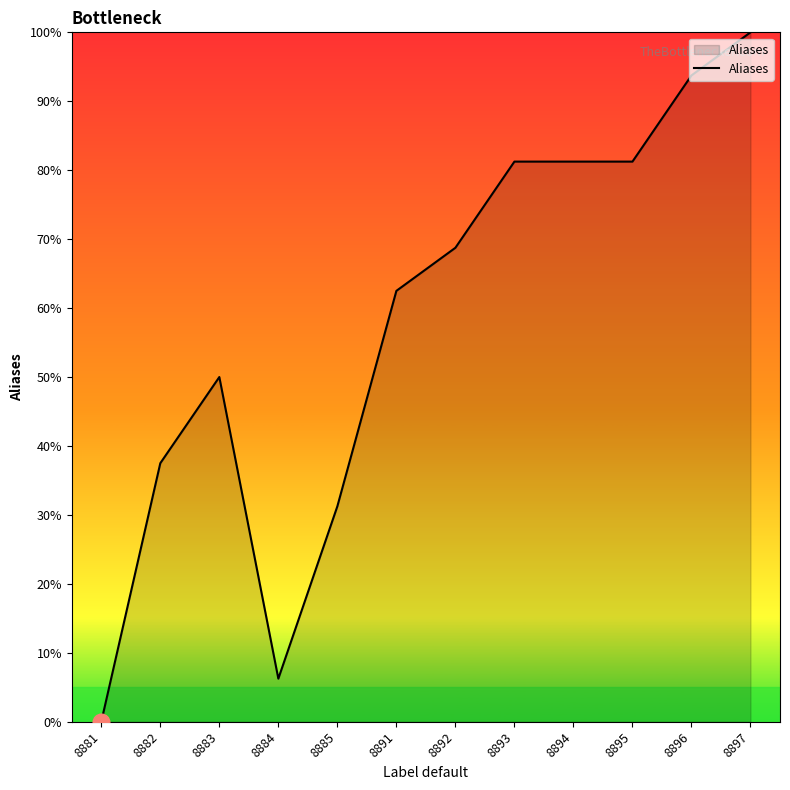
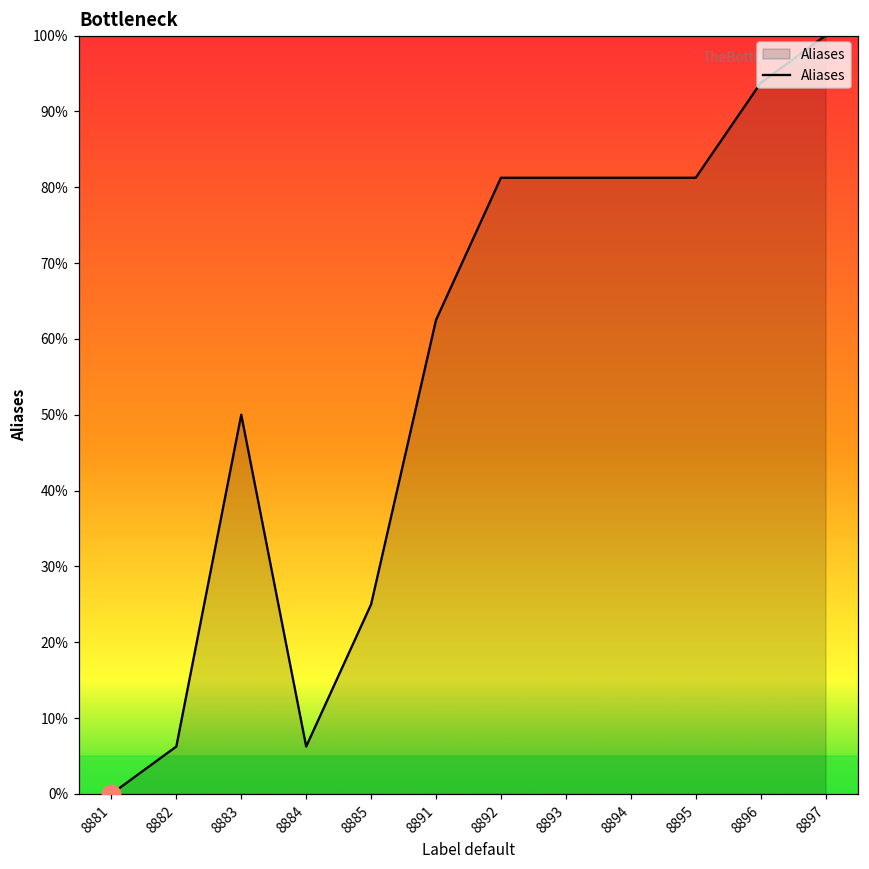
  {
    "Aliases": {
-     "8882": "38%",
+     "8882": "6%",
      "8883": "50%",
      "8884": "6%",
-     "8885": "31%",
+     "8885": "25%",
      "8891": "63%",
-     "8892": "69%",
+     "8892": "81%",
      "8893": "81%",
      "8894": "81%",
      "8895": "81%",
      "8897": "100%"
    }
  }
